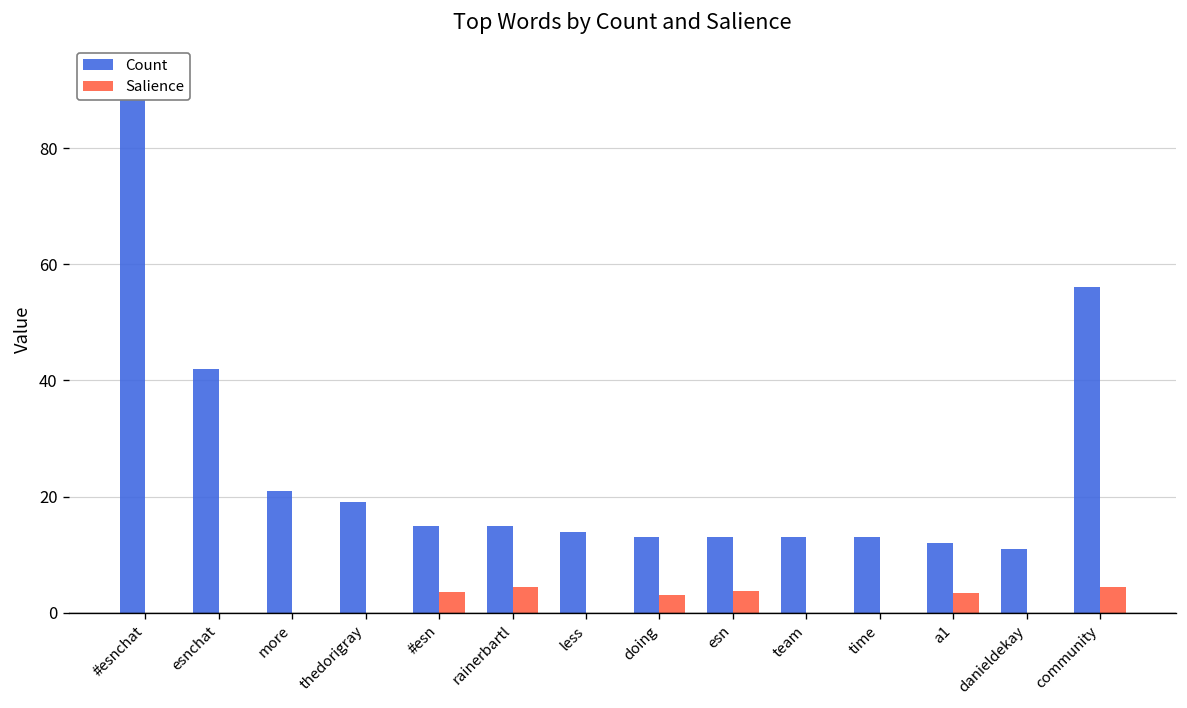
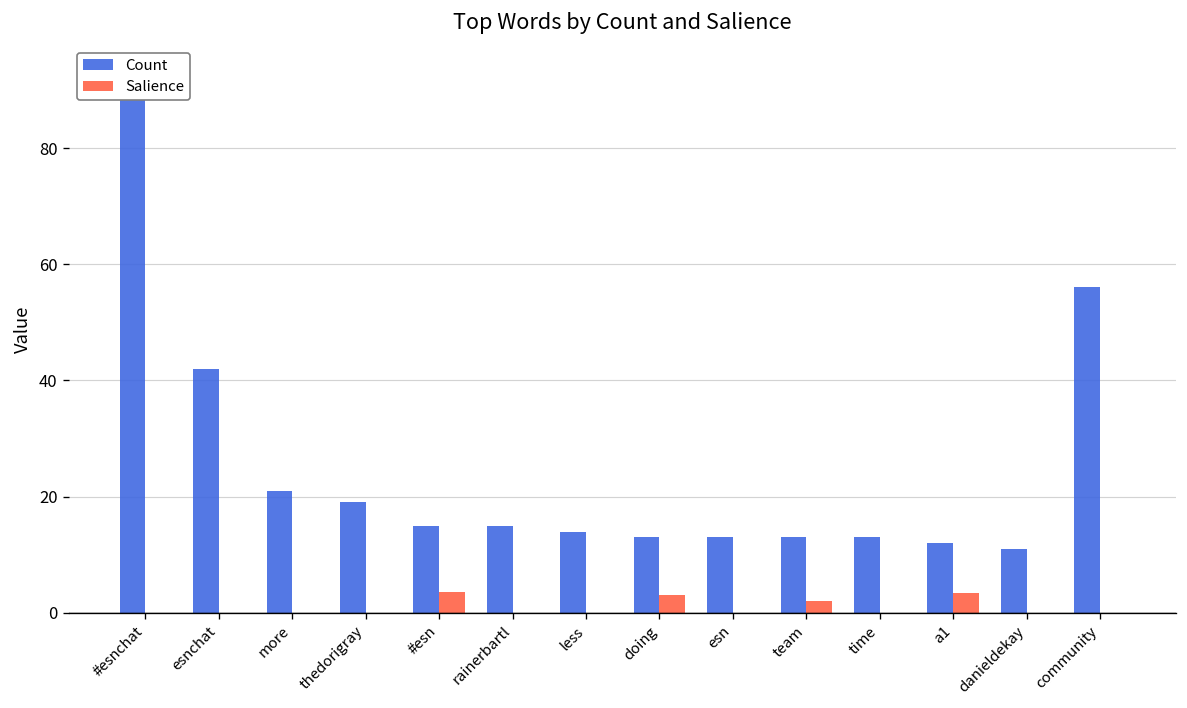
  {
    "Count": {
      "esnchat": 42,
      "more": 21,
      "thedorigray": 19,
      "#esn": 15,
      "rainerbartl": 15,
      "less": 14,
      "doing": 13,
      "esn": 13,
      "team": 13,
      "time": 13,
      "a1": 12,
      "danieldekay": 11,
      "community": 56
    },
    "Salience": {
      "#esn": 4,
-     "rainerbartl": 5,
+     "rainerbartl": 0,
      "doing": 3,
-     "esn": 4,
-     "team": 0,
+     "esn": 0,
+     "team": 2,
      "a1": 3,
-     "community": 4
+     "community": 0
    }
  }
